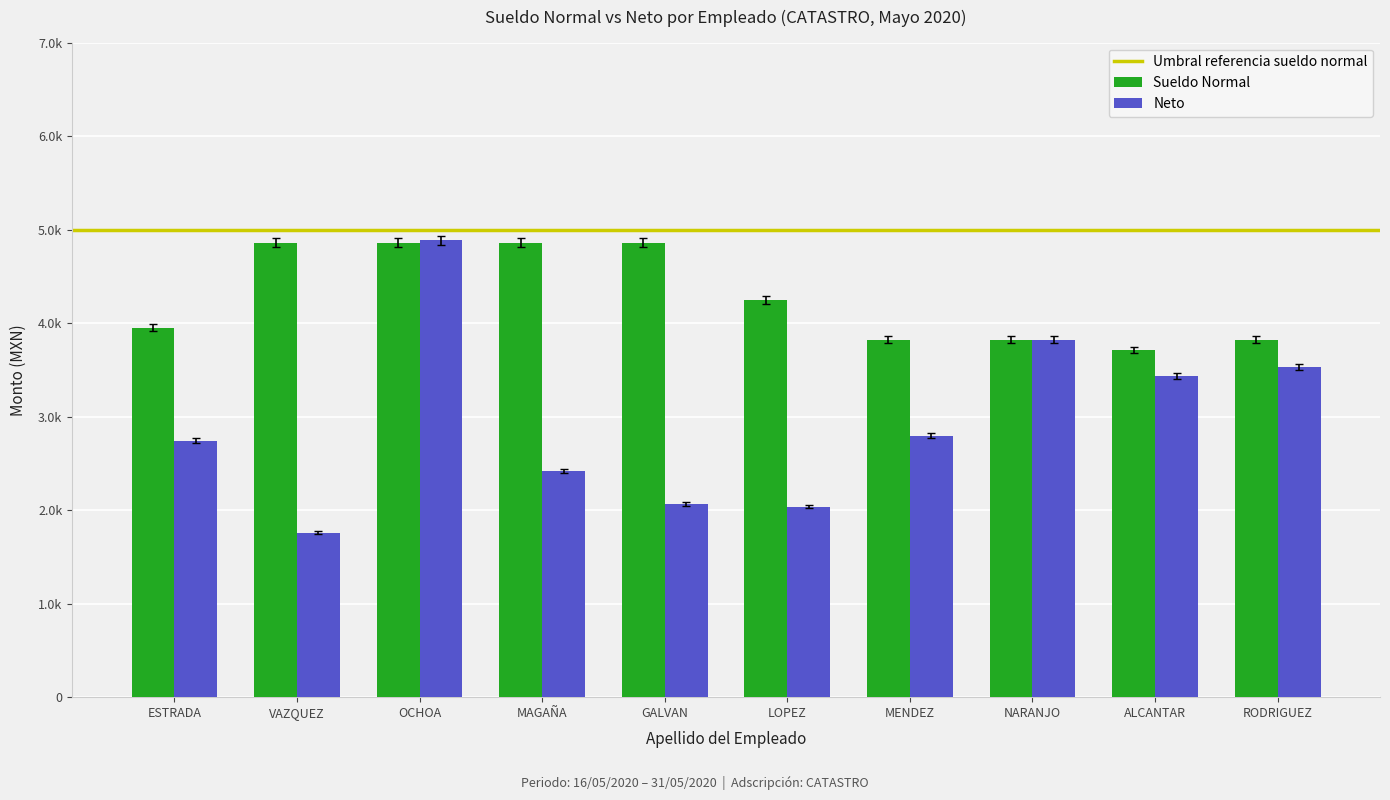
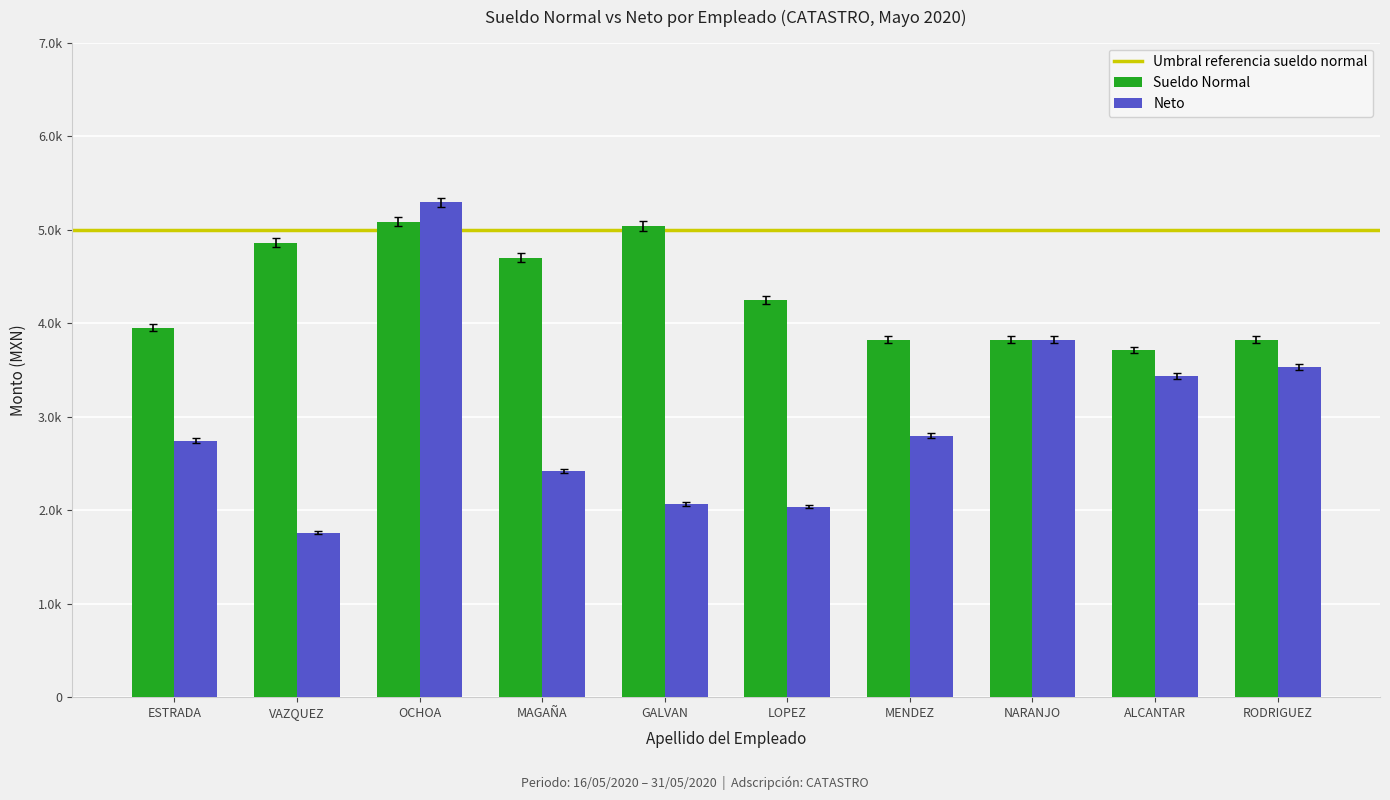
  {
    "Sueldo Normal": {
      "ESTRADA": 4000,
      "VAZQUEZ": 4900,
-     "OCHOA": 4900,
-     "MAGAÑA": 4900,
-     "GALVAN": 4900,
+     "OCHOA": 5100,
+     "MAGAÑA": 4700,
+     "GALVAN": 5000,
      "LOPEZ": 4200,
      "MENDEZ": 3800,
      "NARANJO": 3800,
      "ALCANTAR": 3700,
      "RODRIGUEZ": 3800
    },
    "Neto": {
      "ESTRADA": 2700,
      "VAZQUEZ": 1800,
-     "OCHOA": 4900,
+     "OCHOA": 5300,
      "MAGAÑA": 2400,
      "GALVAN": 2100,
      "LOPEZ": 2000,
      "MENDEZ": 2800,
      "NARANJO": 3800,
      "ALCANTAR": 3400,
      "RODRIGUEZ": 3500
    }
  }
